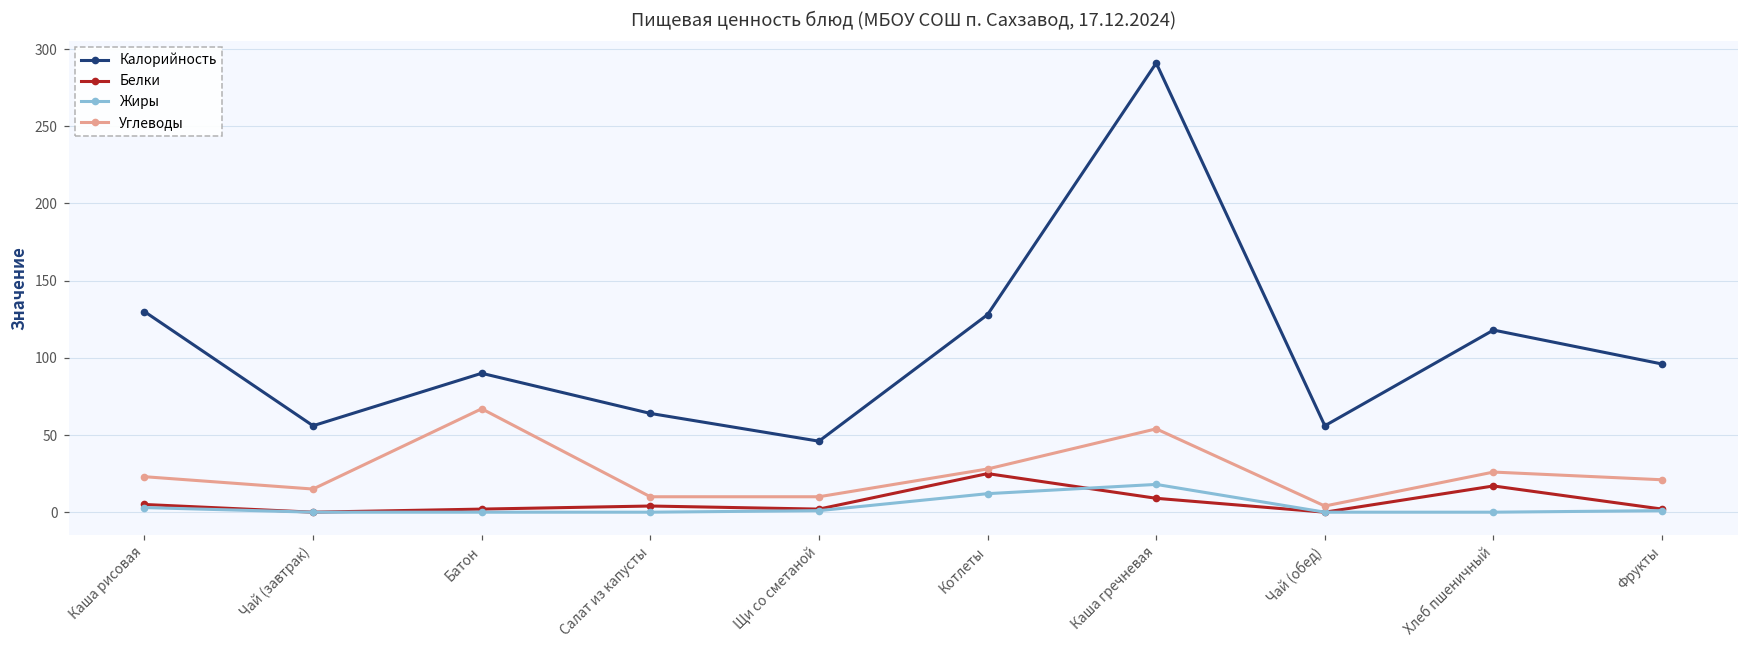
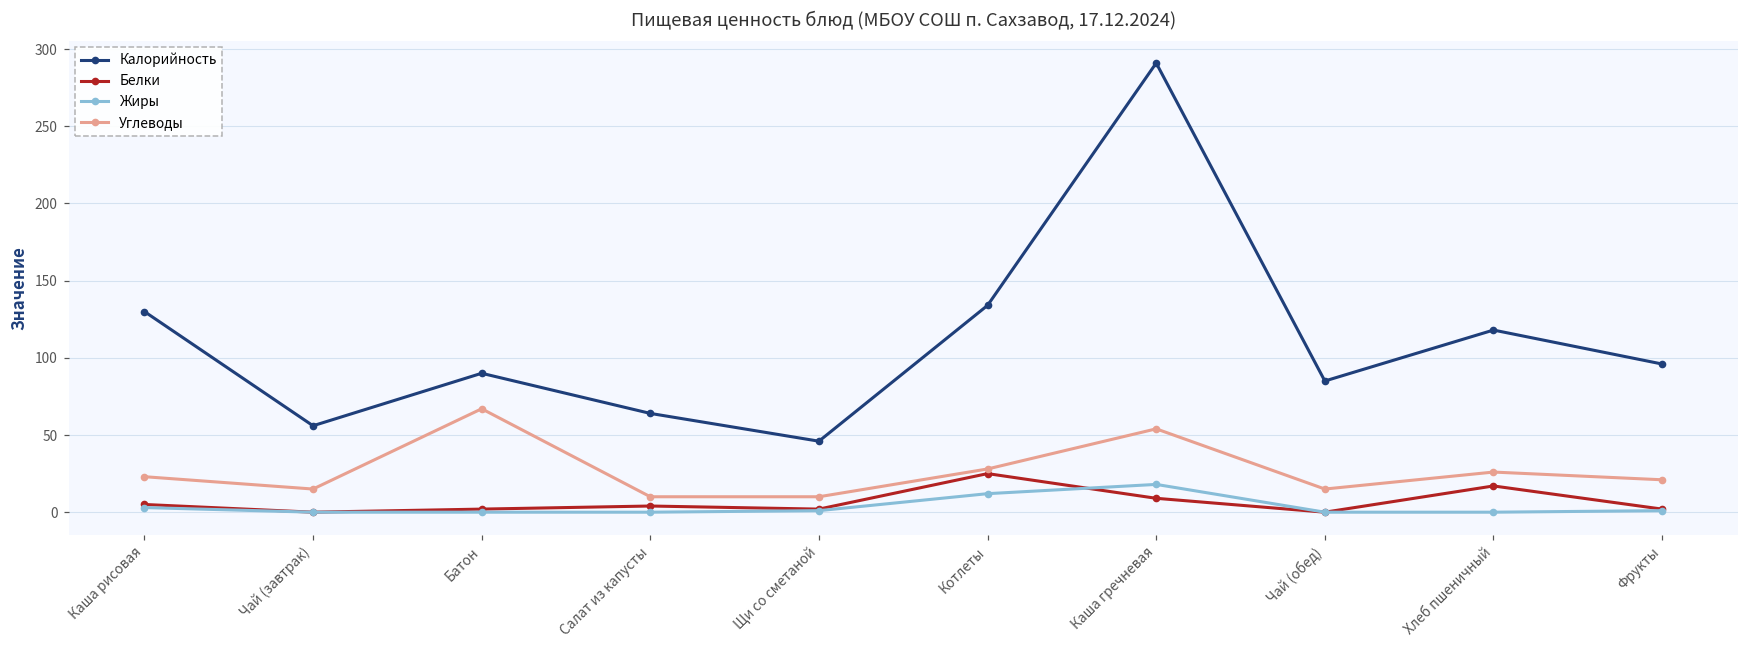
  {
    "Калорийность": {
      "Каша рисовая": 130,
      "Чай (завтрак)": 56,
      "Батон": 90,
      "Салат из капусты": 64,
      "Щи со сметаной": 46,
-     "Котлеты": 128,
+     "Котлеты": 134,
      "Каша гречневая": 291,
-     "Чай (обед)": 56,
+     "Чай (обед)": 85,
      "Хлеб пшеничный": 118,
      "Фрукты": 96
    },
    "Белки": {
      "Каша рисовая": 5,
      "Батон": 2,
      "Салат из капусты": 4,
      "Котлеты": 25,
      "Каша гречневая": 9,
      "Хлеб пшеничный": 17
    },
    "Жиры": {
      "Каша рисовая": 3,
      "Батон": 0,
      "Салат из капусты": 0,
      "Котлеты": 12,
      "Каша гречневая": 18,
      "Хлеб пшеничный": 0
    },
    "Углеводы": {
      "Каша рисовая": 23,
      "Чай (завтрак)": 15,
      "Батон": 67,
      "Салат из капусты": 10,
      "Щи со сметаной": 10,
      "Котлеты": 28,
      "Каша гречневая": 54,
-     "Чай (обед)": 4,
+     "Чай (обед)": 15,
      "Хлеб пшеничный": 26,
      "Фрукты": 21
    }
  }
